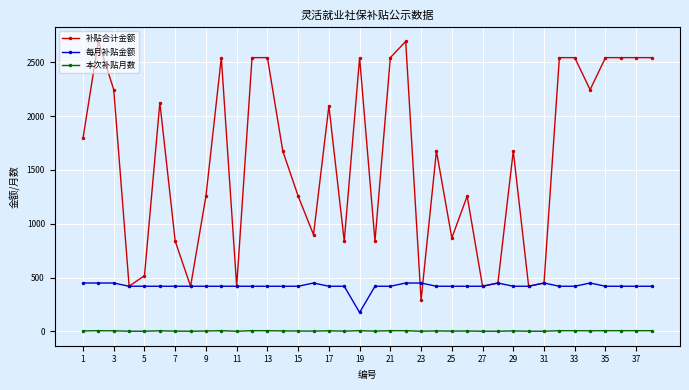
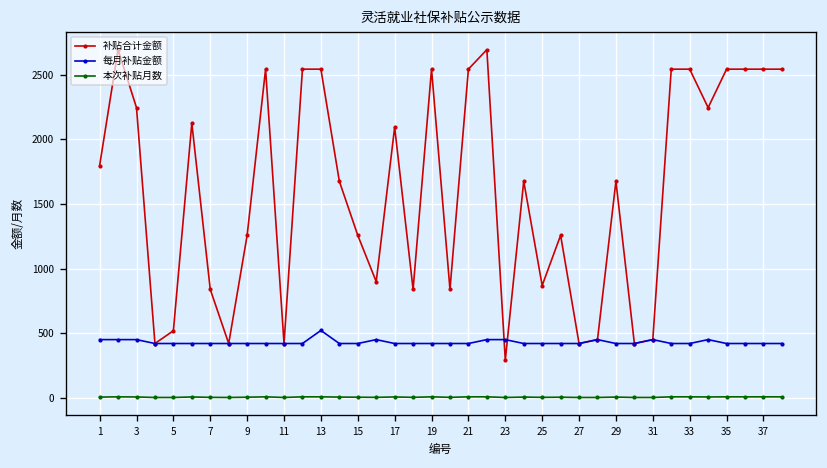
  {
    "补贴合计金额": {
      "1": 1800,
      "3": 2250,
      "5": 520,
      "7": 840,
      "9": 1260,
      "13": 2540,
      "15": 1260,
      "17": 2100,
      "19": 2540,
      "21": 2540,
      "23": 290,
      "25": 870,
      "29": 1680,
      "33": 2540,
      "35": 2540,
      "37": 2540
    },
    "每月补贴金额": {
      "1": 450,
      "3": 450,
      "5": 420,
      "7": 420,
      "9": 420,
-     "13": 420,
+     "13": 520,
      "15": 420,
      "17": 420,
-     "19": 180,
+     "19": 420,
      "21": 420,
      "23": 450,
      "25": 420,
      "29": 420,
      "33": 420,
      "35": 420,
      "37": 420
    },
    "本次补贴月数": {
      "1": 0,
      "3": 10,
      "5": 0,
      "7": 0,
      "9": 0,
      "11": 0,
      "13": 10,
      "15": 0,
      "17": 10,
      "19": 10,
      "21": 10,
      "23": 0,
      "25": 0,
      "27": 0,
      "29": 0,
      "31": 0,
      "33": 10,
      "35": 10,
      "37": 10
    }
  }
